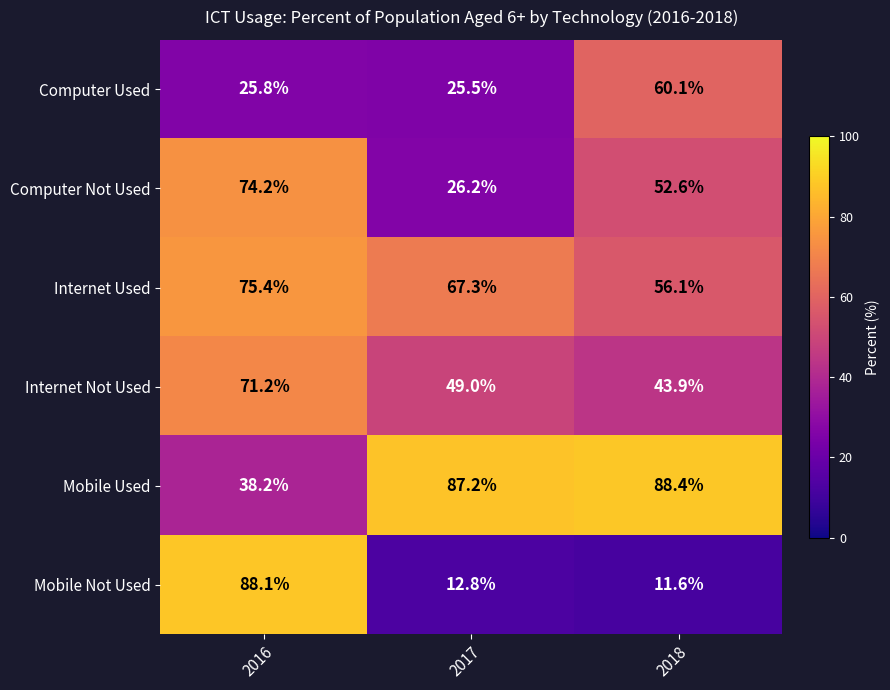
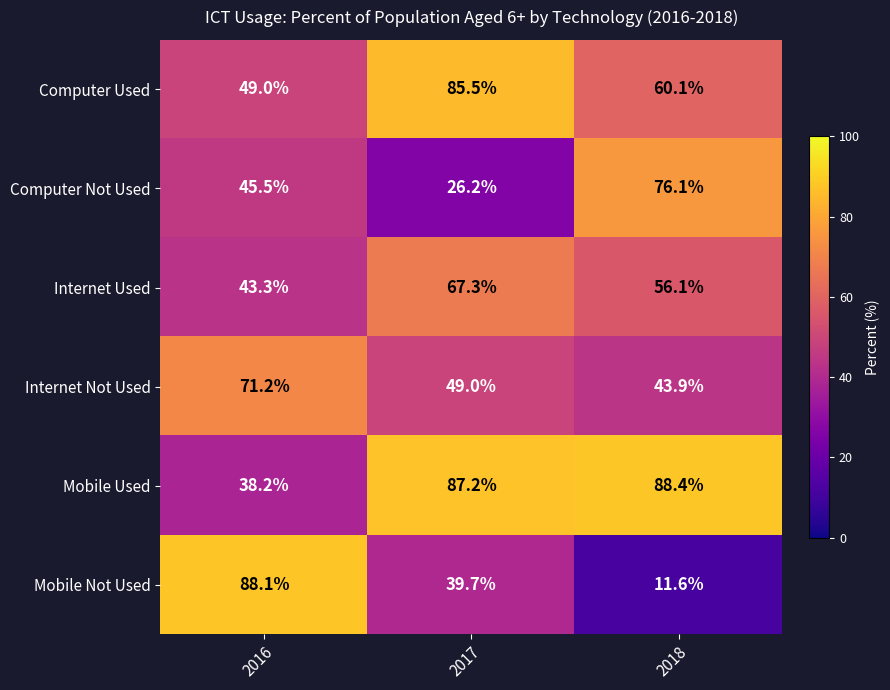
  {
    "Computer Used": {
-     "2016": "25.8%",
-     "2017": "25.5%",
+     "2016": "49.0%",
+     "2017": "85.5%",
      "2018": "60.1%"
    },
    "Computer Not Used": {
-     "2016": "74.2%",
+     "2016": "45.5%",
      "2017": "26.2%",
-     "2018": "52.6%"
+     "2018": "76.1%"
    },
    "Internet Used": {
-     "2016": "75.4%",
+     "2016": "43.3%",
      "2017": "67.3%",
      "2018": "56.1%"
    },
    "Internet Not Used": {
      "2016": "71.2%",
      "2017": "49.0%",
      "2018": "43.9%"
    },
    "Mobile Used": {
      "2016": "38.2%",
      "2017": "87.2%",
      "2018": "88.4%"
    },
    "Mobile Not Used": {
      "2016": "88.1%",
-     "2017": "12.8%",
+     "2017": "39.7%",
      "2018": "11.6%"
    }
  }
